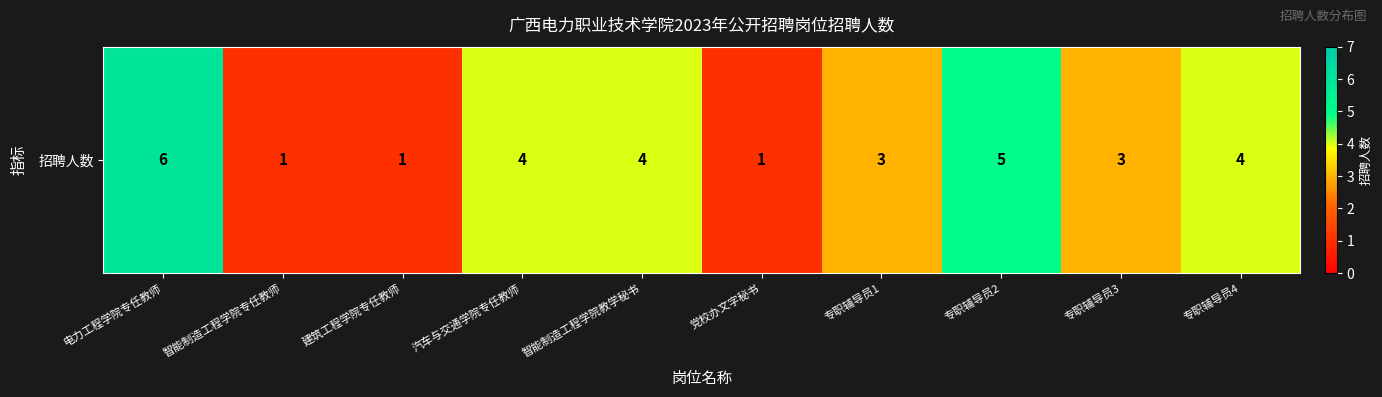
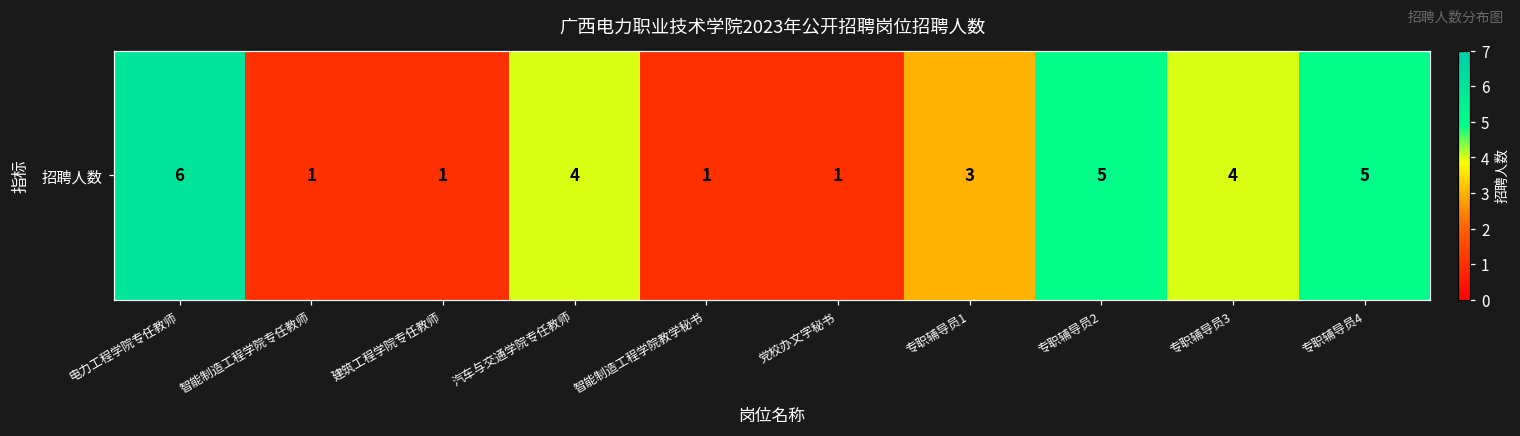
  {
    "招聘人数": {
      "电力工程学院专任教师": 6,
      "智能制造工程学院专任教师": 1,
      "建筑工程学院专任教师": 1,
      "汽车与交通学院专任教师": 4,
-     "智能制造工程学院教学秘书": 4,
+     "智能制造工程学院教学秘书": 1,
      "党校办文字秘书": 1,
      "专职辅导员1": 3,
      "专职辅导员2": 5,
-     "专职辅导员3": 3,
-     "专职辅导员4": 4
+     "专职辅导员3": 4,
+     "专职辅导员4": 5
    }
  }
